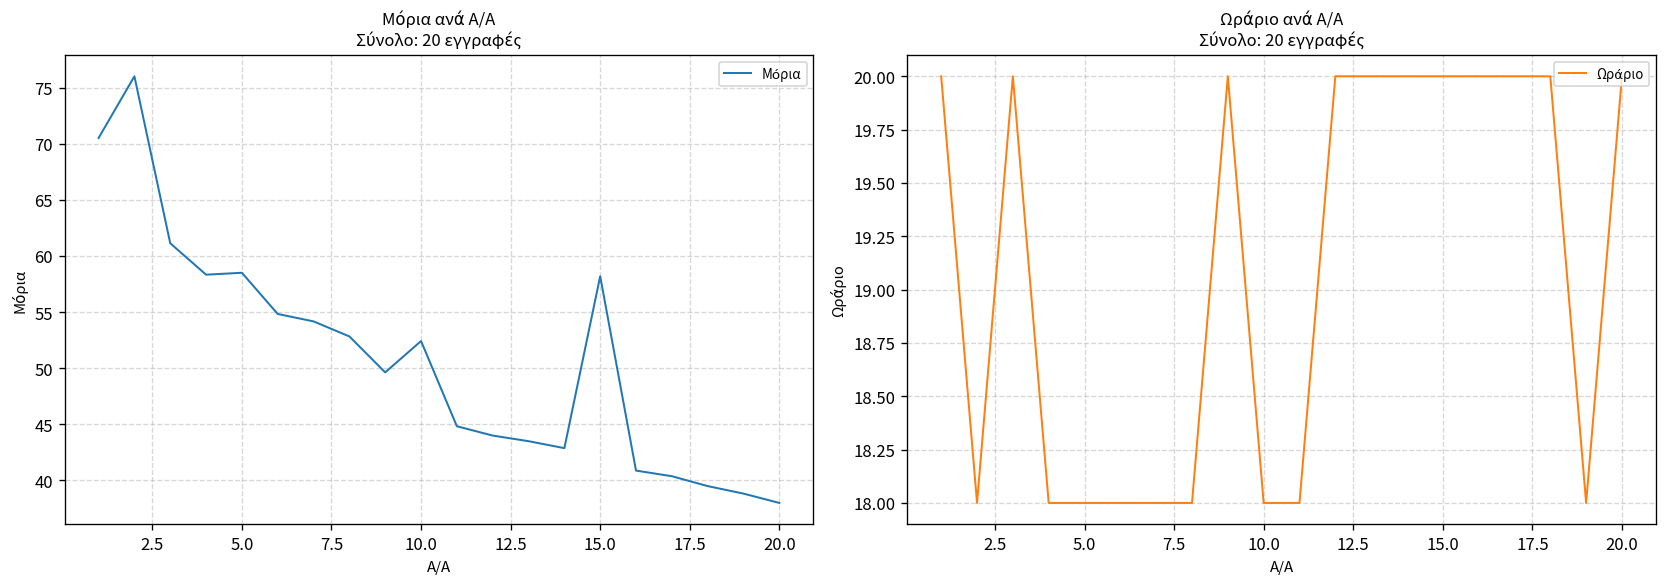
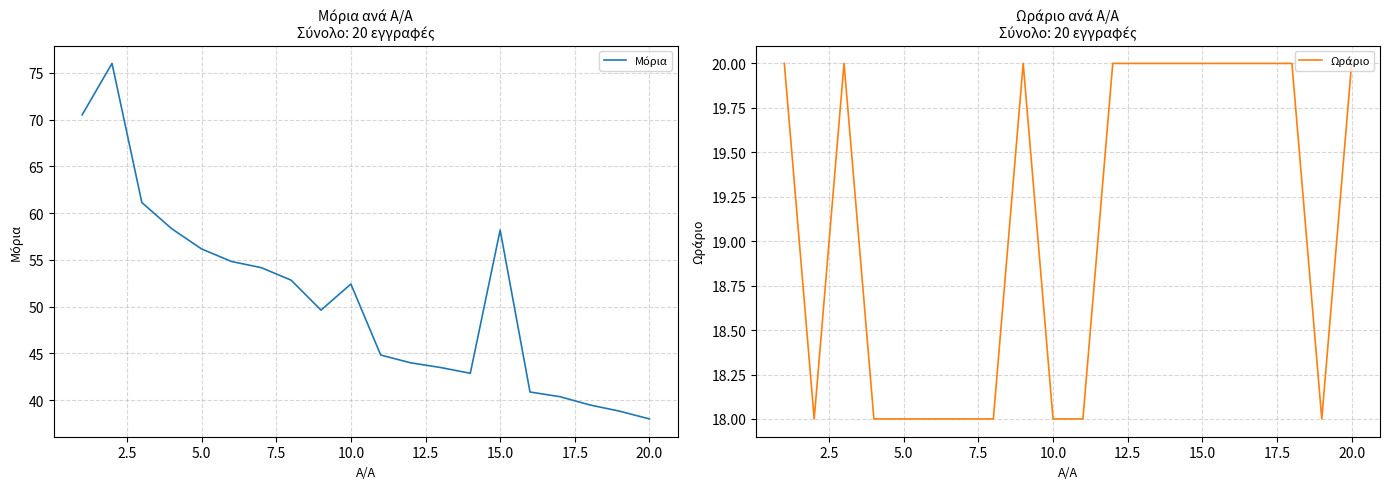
  {
    "Μόρια ανά Α/Α Σύνολο: 20 εγγραφές": {
-     "5.0": 59,
+     "5.0": 56,
      "10.0": 52,
      "15.0": 58,
      "20.0": 38
    },
    "Ωράριο ανά Α/Α Σύνολο: 20 εγγραφές": {
      "5.0": 18.00,
      "10.0": 18.00,
      "15.0": 20.00
    }
  }
